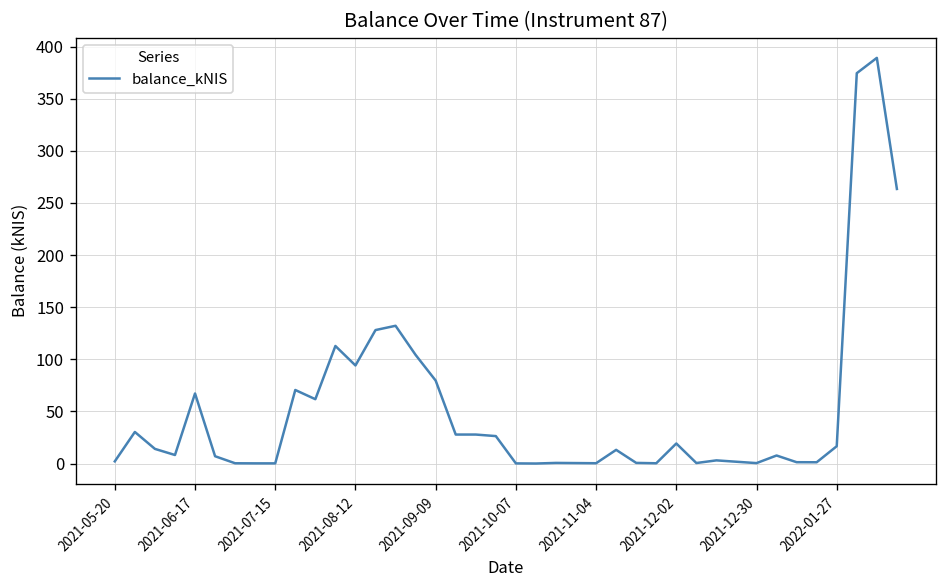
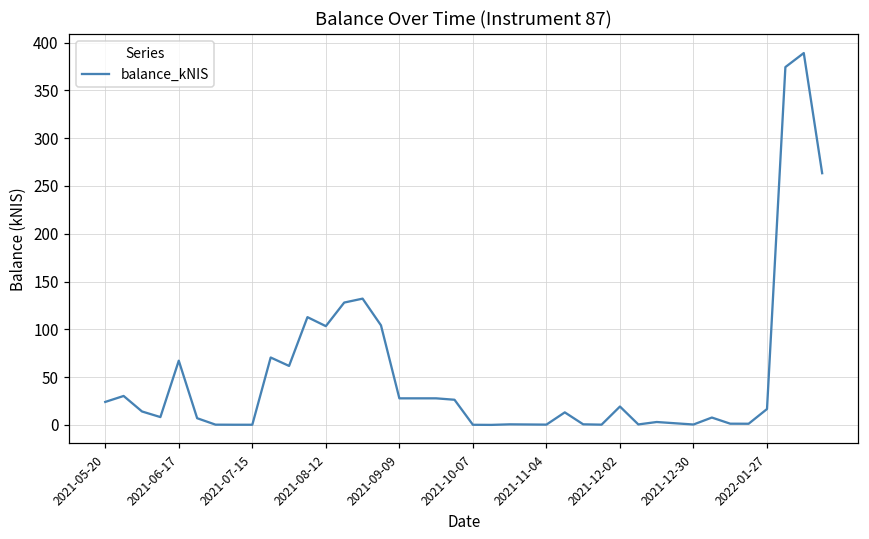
  {
-   "2021-05-20": 0,
+   "2021-05-20": 20,
    "2021-06-17": 70,
    "2021-07-15": 0,
-   "2021-08-12": 90,
-   "2021-09-09": 80,
+   "2021-08-12": 100,
+   "2021-09-09": 30,
    "2021-10-07": 0,
    "2021-11-04": 0,
    "2021-12-02": 20,
    "2021-12-30": 0,
    "2022-01-27": 20
  }
